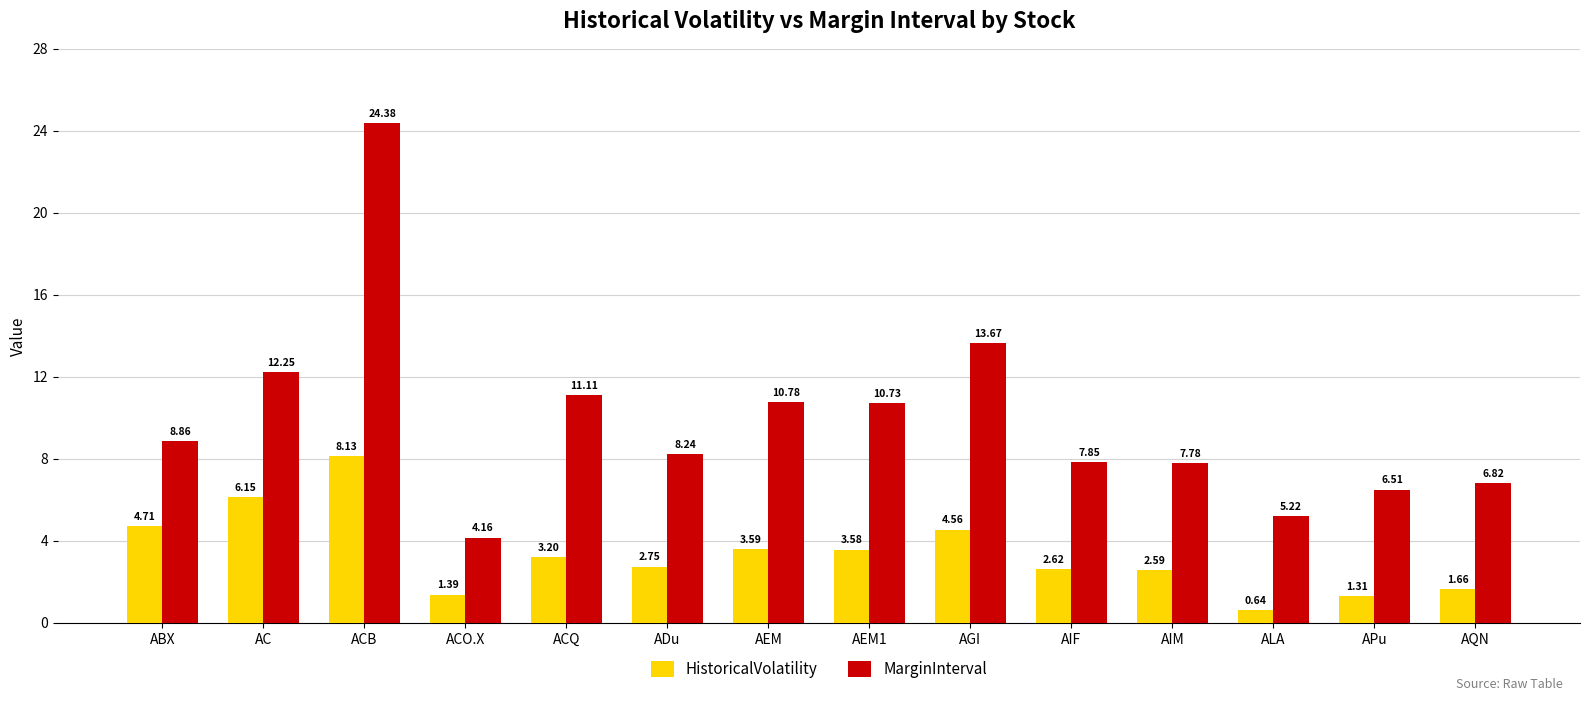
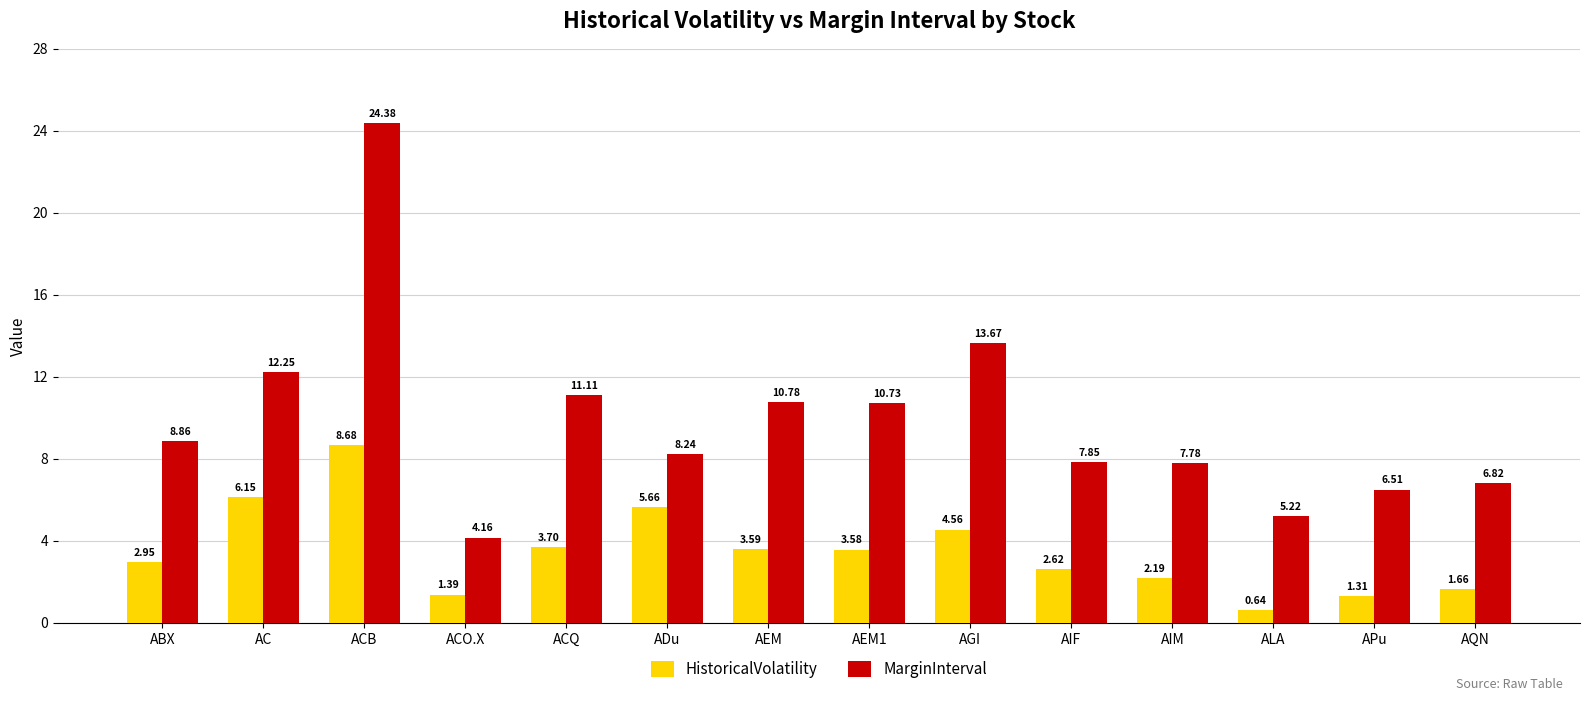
  {
    "HistoricalVolatility": {
-     "ABX": 4.71,
+     "ABX": 2.95,
      "AC": 6.15,
-     "ACB": 8.13,
+     "ACB": 8.68,
      "ACO.X": 1.39,
-     "ACQ": 3.20,
-     "ADu": 2.75,
+     "ACQ": 3.70,
+     "ADu": 5.66,
      "AEM": 3.59,
      "AEM1": 3.58,
      "AGI": 4.56,
      "AIF": 2.62,
-     "AIM": 2.59,
+     "AIM": 2.19,
      "ALA": 0.64,
      "APu": 1.31,
      "AQN": 1.66
    },
    "MarginInterval": {
      "ABX": 8.86,
      "AC": 12.25,
      "ACB": 24.38,
      "ACO.X": 4.16,
      "ACQ": 11.11,
      "ADu": 8.24,
      "AEM": 10.78,
      "AEM1": 10.73,
      "AGI": 13.67,
      "AIF": 7.85,
      "AIM": 7.78,
      "ALA": 5.22,
      "APu": 6.51,
      "AQN": 6.82
    }
  }
